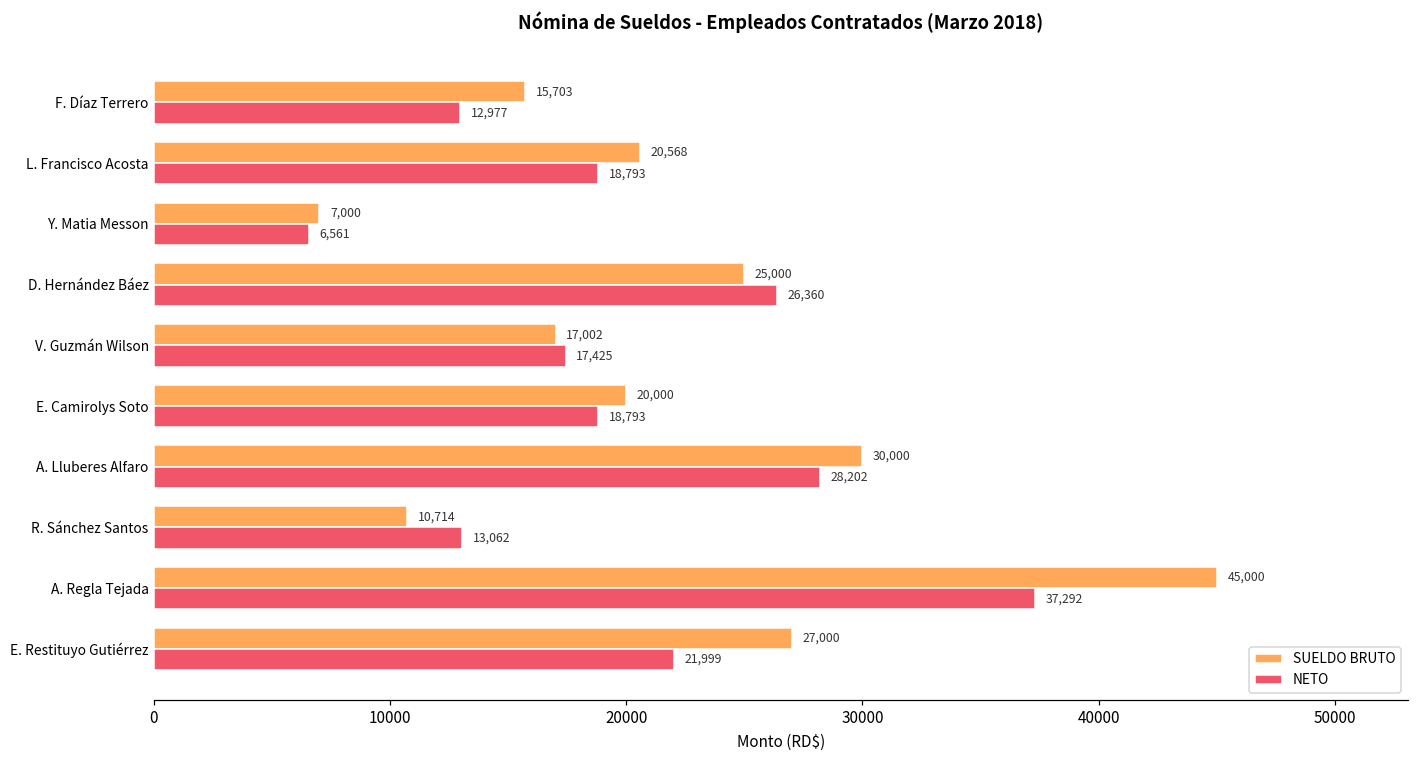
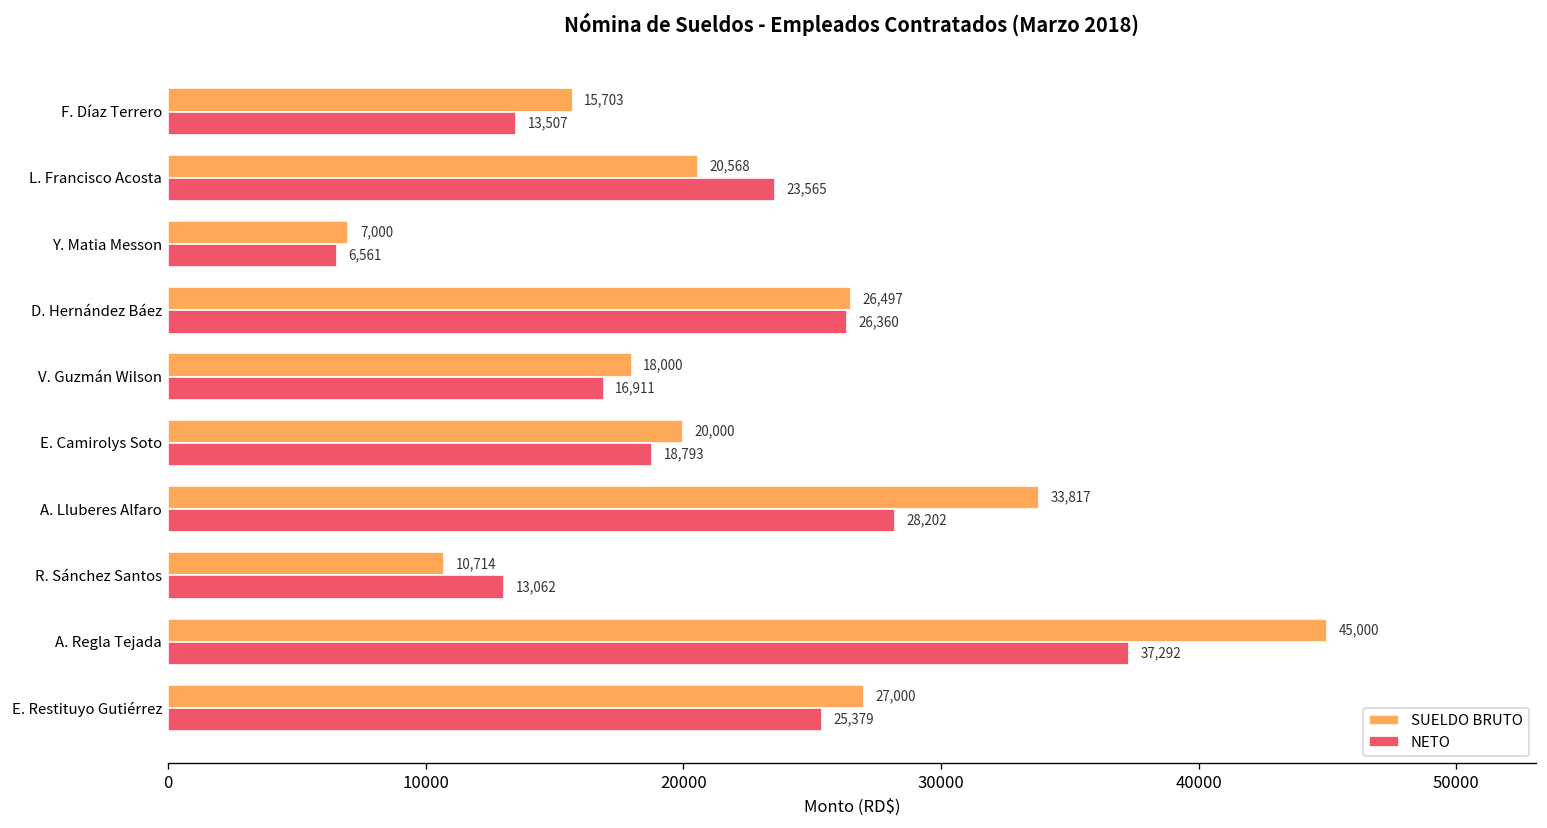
  {
    "SUELDO BRUTO": {
      "F. Díaz Terrero": "15,703",
      "L. Francisco Acosta": "20,568",
      "Y. Matia Messon": "7,000",
-     "D. Hernández Báez": "25,000",
-     "V. Guzmán Wilson": "17,002",
+     "D. Hernández Báez": "26,497",
+     "V. Guzmán Wilson": "18,000",
      "E. Camirolys Soto": "20,000",
-     "A. Lluberes Alfaro": "30,000",
+     "A. Lluberes Alfaro": "33,817",
      "R. Sánchez Santos": "10,714",
      "A. Regla Tejada": "45,000",
      "E. Restituyo Gutiérrez": "27,000"
    },
    "NETO": {
-     "F. Díaz Terrero": "12,977",
-     "L. Francisco Acosta": "18,793",
+     "F. Díaz Terrero": "13,507",
+     "L. Francisco Acosta": "23,565",
      "Y. Matia Messon": "6,561",
      "D. Hernández Báez": "26,360",
-     "V. Guzmán Wilson": "17,425",
+     "V. Guzmán Wilson": "16,911",
      "E. Camirolys Soto": "18,793",
      "A. Lluberes Alfaro": "28,202",
      "R. Sánchez Santos": "13,062",
      "A. Regla Tejada": "37,292",
-     "E. Restituyo Gutiérrez": "21,999"
+     "E. Restituyo Gutiérrez": "25,379"
    }
  }
